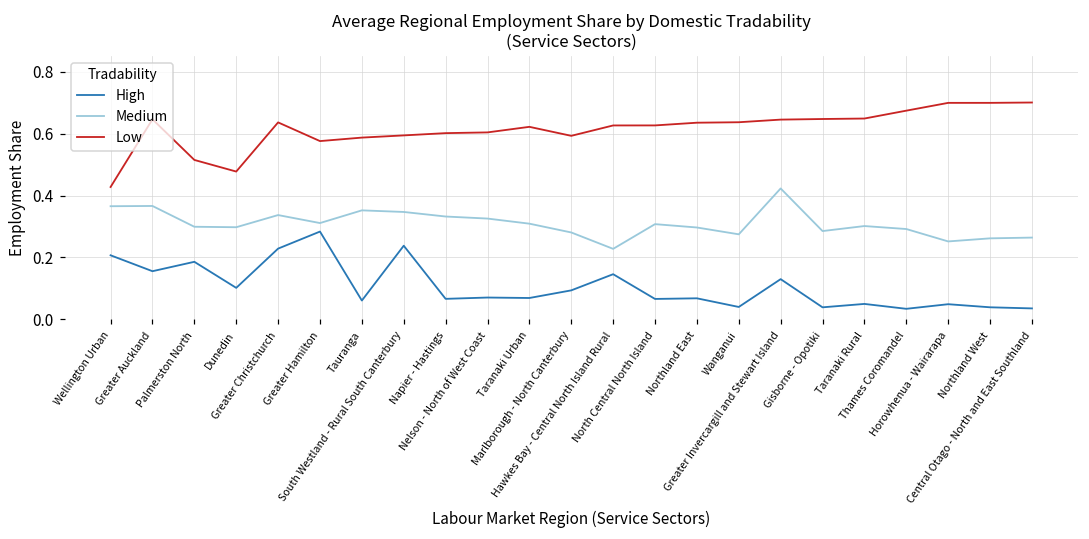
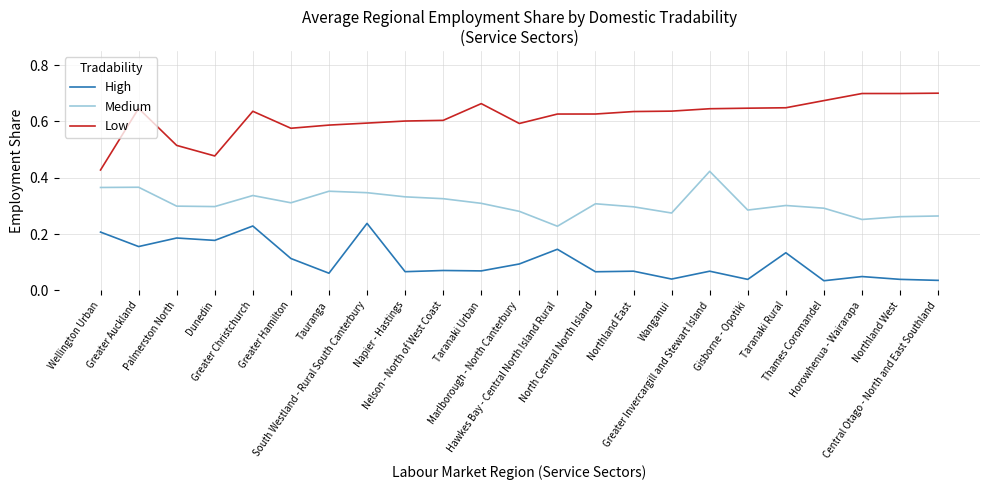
  {
    "High": {
      "Wellington Urban": 0.21,
      "Greater Auckland": 0.16,
      "Palmerston North": 0.19,
-     "Dunedin": 0.10,
+     "Dunedin": 0.18,
      "Greater Christchurch": 0.23,
-     "Greater Hamilton": 0.28,
+     "Greater Hamilton": 0.11,
      "Tauranga": 0.06,
      "South Westland - Rural South Canterbury": 0.24,
      "Napier - Hastings": 0.07,
      "Nelson - North of West Coast": 0.07,
      "Taranaki Urban": 0.07,
      "Marlborough - North Canterbury": 0.09,
      "Hawkes Bay - Central North Island Rural": 0.15,
      "North Central North Island": 0.07,
      "Northland East": 0.07,
      "Wanganui": 0.04,
-     "Greater Invercargill and Stewart Island": 0.13,
+     "Greater Invercargill and Stewart Island": 0.07,
      "Gisborne - Opotiki": 0.04,
-     "Taranaki Rural": 0.05,
+     "Taranaki Rural": 0.13,
      "Thames Coromandel": 0.03,
      "Horowhenua - Wairarapa": 0.05,
      "Northland West": 0.04,
      "Central Otago - North and East Southland": 0.04
    },
    "Medium": {
      "Wellington Urban": 0.37,
      "Greater Auckland": 0.37,
      "Palmerston North": 0.30,
      "Dunedin": 0.30,
      "Greater Christchurch": 0.34,
      "Greater Hamilton": 0.31,
      "Tauranga": 0.35,
      "South Westland - Rural South Canterbury": 0.35,
      "Napier - Hastings": 0.33,
      "Nelson - North of West Coast": 0.33,
      "Taranaki Urban": 0.31,
      "Marlborough - North Canterbury": 0.28,
      "Hawkes Bay - Central North Island Rural": 0.23,
      "North Central North Island": 0.31,
      "Northland East": 0.30,
      "Wanganui": 0.27,
      "Greater Invercargill and Stewart Island": 0.42,
      "Gisborne - Opotiki": 0.29,
      "Taranaki Rural": 0.30,
      "Thames Coromandel": 0.29,
      "Horowhenua - Wairarapa": 0.25,
      "Northland West": 0.26,
      "Central Otago - North and East Southland": 0.26
    },
    "Low": {
      "Wellington Urban": 0.43,
      "Palmerston North": 0.51,
      "Dunedin": 0.48,
      "Greater Christchurch": 0.64,
      "Greater Hamilton": 0.58,
      "Tauranga": 0.59,
      "South Westland - Rural South Canterbury": 0.59,
      "Napier - Hastings": 0.60,
      "Nelson - North of West Coast": 0.60,
-     "Taranaki Urban": 0.62,
+     "Taranaki Urban": 0.66,
      "Marlborough - North Canterbury": 0.59,
      "Hawkes Bay - Central North Island Rural": 0.63,
      "North Central North Island": 0.63,
      "Northland East": 0.63,
      "Wanganui": 0.64,
      "Greater Invercargill and Stewart Island": 0.64,
      "Gisborne - Opotiki": 0.65,
      "Taranaki Rural": 0.65,
      "Thames Coromandel": 0.67,
      "Horowhenua - Wairarapa": 0.70,
      "Northland West": 0.70,
      "Central Otago - North and East Southland": 0.70
    }
  }
